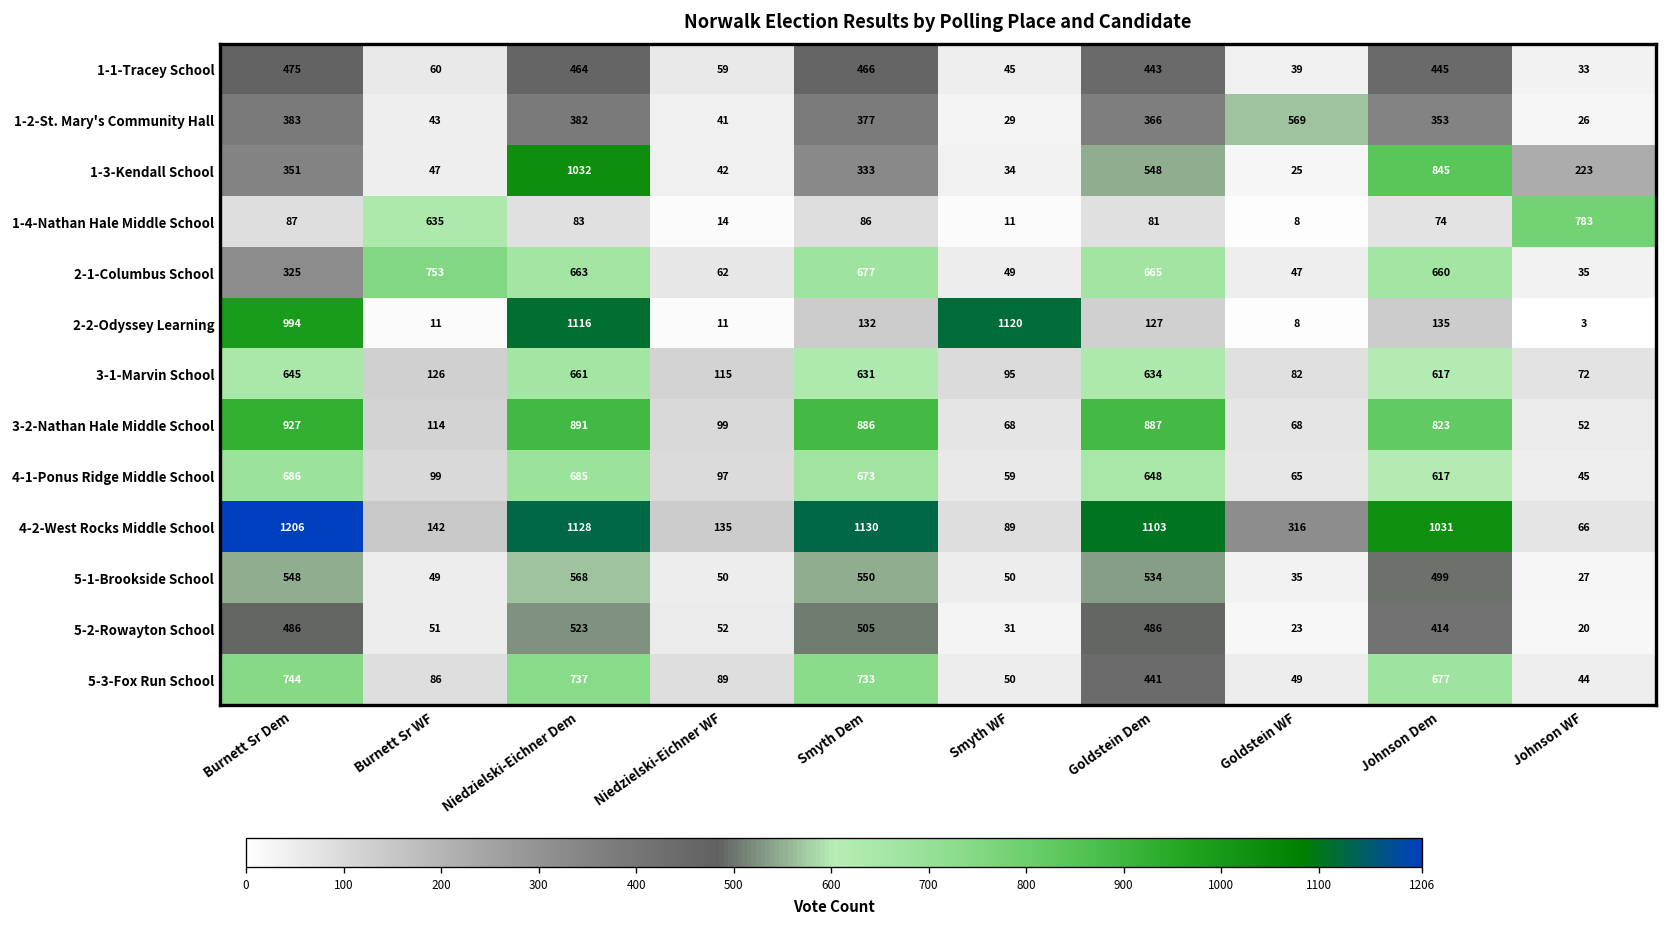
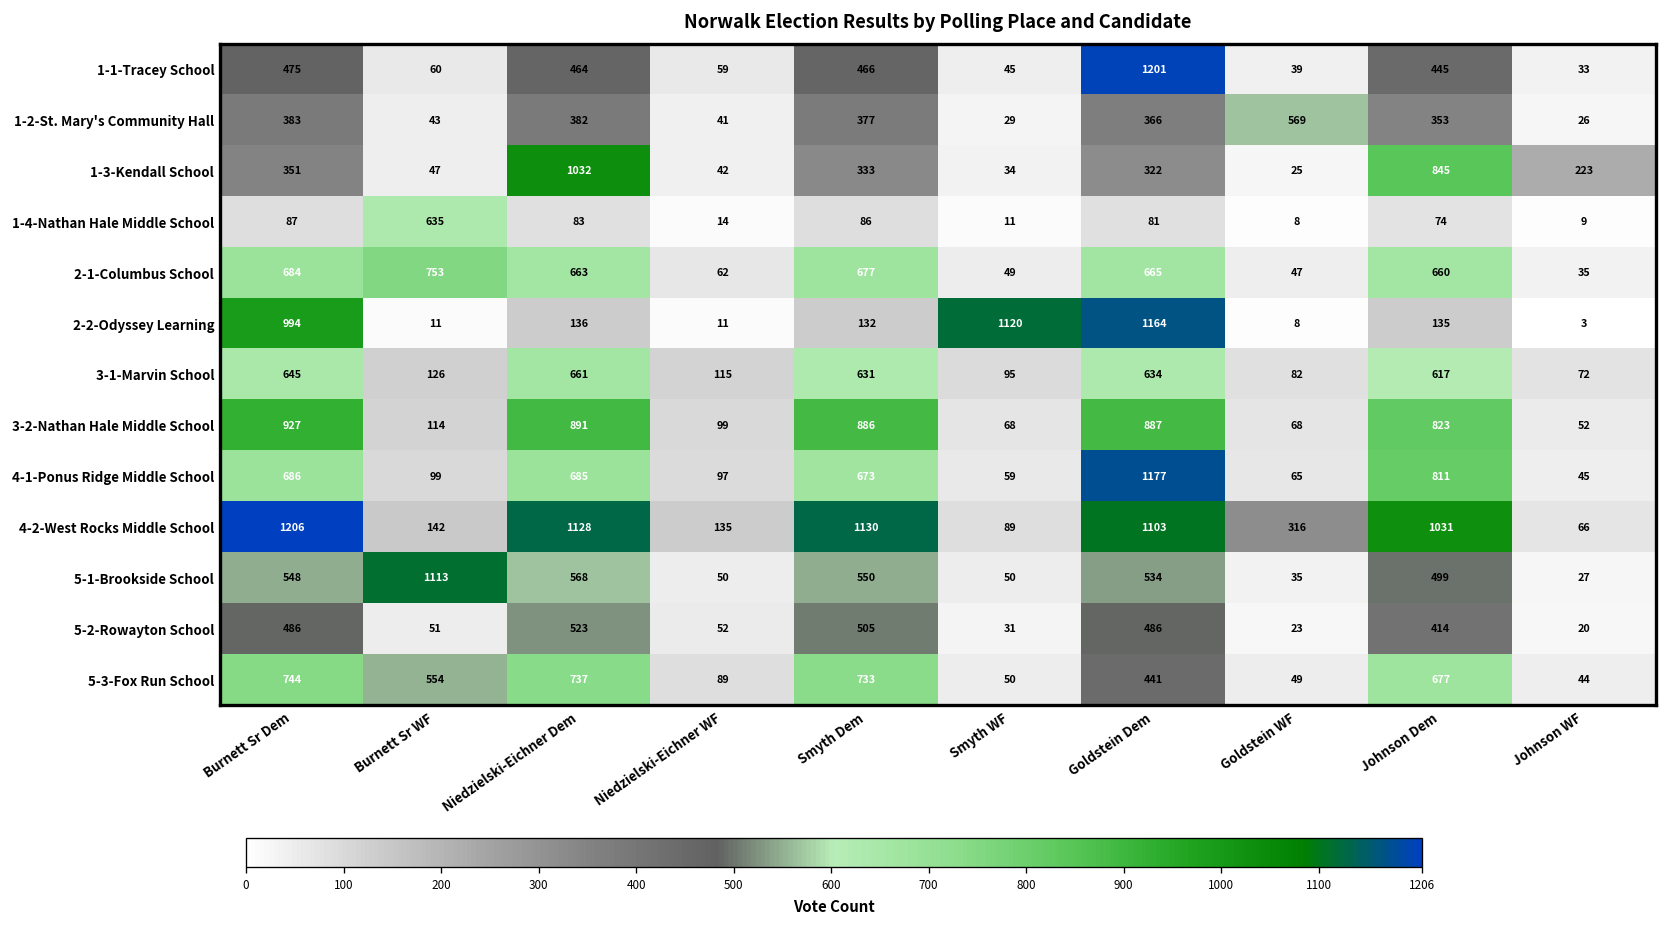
  {
    "1-1-Tracey School": {
      "Burnett Sr Dem": 475,
      "Burnett Sr WF": 60,
      "Niedzielski-Eichner Dem": 464,
      "Niedzielski-Eichner WF": 59,
      "Smyth Dem": 466,
      "Smyth WF": 45,
-     "Goldstein Dem": 443,
+     "Goldstein Dem": 1201,
      "Goldstein WF": 39,
      "Johnson Dem": 445,
      "Johnson WF": 33
    },
    "1-2-St. Mary's Community Hall": {
      "Burnett Sr Dem": 383,
      "Burnett Sr WF": 43,
      "Niedzielski-Eichner Dem": 382,
      "Niedzielski-Eichner WF": 41,
      "Smyth Dem": 377,
      "Smyth WF": 29,
      "Goldstein Dem": 366,
      "Goldstein WF": 569,
      "Johnson Dem": 353,
      "Johnson WF": 26
    },
    "1-3-Kendall School": {
      "Burnett Sr Dem": 351,
      "Burnett Sr WF": 47,
      "Niedzielski-Eichner Dem": 1032,
      "Niedzielski-Eichner WF": 42,
      "Smyth Dem": 333,
      "Smyth WF": 34,
-     "Goldstein Dem": 548,
+     "Goldstein Dem": 322,
      "Goldstein WF": 25,
      "Johnson Dem": 845,
      "Johnson WF": 223
    },
    "1-4-Nathan Hale Middle School": {
      "Burnett Sr Dem": 87,
      "Burnett Sr WF": 635,
      "Niedzielski-Eichner Dem": 83,
      "Niedzielski-Eichner WF": 14,
      "Smyth Dem": 86,
      "Smyth WF": 11,
      "Goldstein Dem": 81,
      "Goldstein WF": 8,
      "Johnson Dem": 74,
-     "Johnson WF": 783
+     "Johnson WF": 9
    },
    "2-1-Columbus School": {
-     "Burnett Sr Dem": 325,
+     "Burnett Sr Dem": 684,
      "Burnett Sr WF": 753,
      "Niedzielski-Eichner Dem": 663,
      "Niedzielski-Eichner WF": 62,
      "Smyth Dem": 677,
      "Smyth WF": 49,
      "Goldstein Dem": 665,
      "Goldstein WF": 47,
      "Johnson Dem": 660,
      "Johnson WF": 35
    },
    "2-2-Odyssey Learning": {
      "Burnett Sr Dem": 994,
      "Burnett Sr WF": 11,
-     "Niedzielski-Eichner Dem": 1116,
+     "Niedzielski-Eichner Dem": 136,
      "Niedzielski-Eichner WF": 11,
      "Smyth Dem": 132,
      "Smyth WF": 1120,
-     "Goldstein Dem": 127,
+     "Goldstein Dem": 1164,
      "Goldstein WF": 8,
      "Johnson Dem": 135,
      "Johnson WF": 3
    },
    "3-1-Marvin School": {
      "Burnett Sr Dem": 645,
      "Burnett Sr WF": 126,
      "Niedzielski-Eichner Dem": 661,
      "Niedzielski-Eichner WF": 115,
      "Smyth Dem": 631,
      "Smyth WF": 95,
      "Goldstein Dem": 634,
      "Goldstein WF": 82,
      "Johnson Dem": 617,
      "Johnson WF": 72
    },
    "3-2-Nathan Hale Middle School": {
      "Burnett Sr Dem": 927,
      "Burnett Sr WF": 114,
      "Niedzielski-Eichner Dem": 891,
      "Niedzielski-Eichner WF": 99,
      "Smyth Dem": 886,
      "Smyth WF": 68,
      "Goldstein Dem": 887,
      "Goldstein WF": 68,
      "Johnson Dem": 823,
      "Johnson WF": 52
    },
    "4-1-Ponus Ridge Middle School": {
      "Burnett Sr Dem": 686,
      "Burnett Sr WF": 99,
      "Niedzielski-Eichner Dem": 685,
      "Niedzielski-Eichner WF": 97,
      "Smyth Dem": 673,
      "Smyth WF": 59,
-     "Goldstein Dem": 648,
+     "Goldstein Dem": 1177,
      "Goldstein WF": 65,
-     "Johnson Dem": 617,
+     "Johnson Dem": 811,
      "Johnson WF": 45
    },
    "4-2-West Rocks Middle School": {
      "Burnett Sr Dem": 1206,
      "Burnett Sr WF": 142,
      "Niedzielski-Eichner Dem": 1128,
      "Niedzielski-Eichner WF": 135,
      "Smyth Dem": 1130,
      "Smyth WF": 89,
      "Goldstein Dem": 1103,
      "Goldstein WF": 316,
      "Johnson Dem": 1031,
      "Johnson WF": 66
    },
    "5-1-Brookside School": {
      "Burnett Sr Dem": 548,
-     "Burnett Sr WF": 49,
+     "Burnett Sr WF": 1113,
      "Niedzielski-Eichner Dem": 568,
      "Niedzielski-Eichner WF": 50,
      "Smyth Dem": 550,
      "Smyth WF": 50,
      "Goldstein Dem": 534,
      "Goldstein WF": 35,
      "Johnson Dem": 499,
      "Johnson WF": 27
    },
    "5-2-Rowayton School": {
      "Burnett Sr Dem": 486,
      "Burnett Sr WF": 51,
      "Niedzielski-Eichner Dem": 523,
      "Niedzielski-Eichner WF": 52,
      "Smyth Dem": 505,
      "Smyth WF": 31,
      "Goldstein Dem": 486,
      "Goldstein WF": 23,
      "Johnson Dem": 414,
      "Johnson WF": 20
    },
    "5-3-Fox Run School": {
      "Burnett Sr Dem": 744,
-     "Burnett Sr WF": 86,
+     "Burnett Sr WF": 554,
      "Niedzielski-Eichner Dem": 737,
      "Niedzielski-Eichner WF": 89,
      "Smyth Dem": 733,
      "Smyth WF": 50,
      "Goldstein Dem": 441,
      "Goldstein WF": 49,
      "Johnson Dem": 677,
      "Johnson WF": 44
    }
  }
